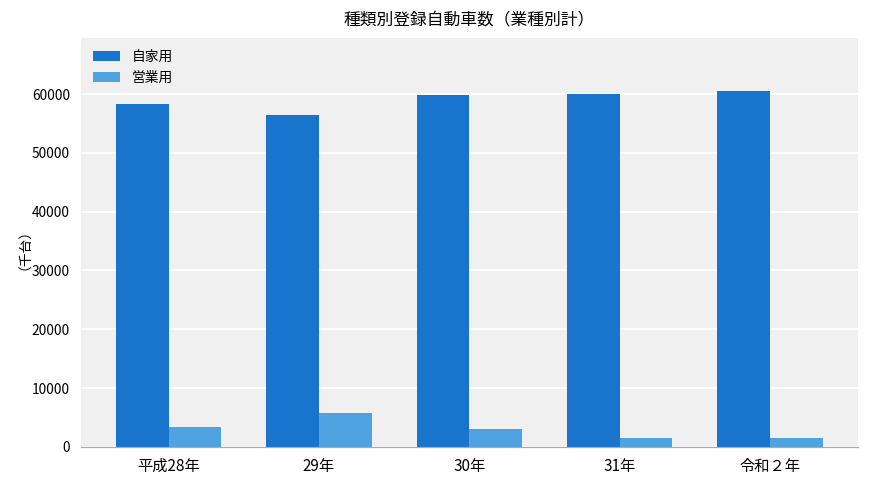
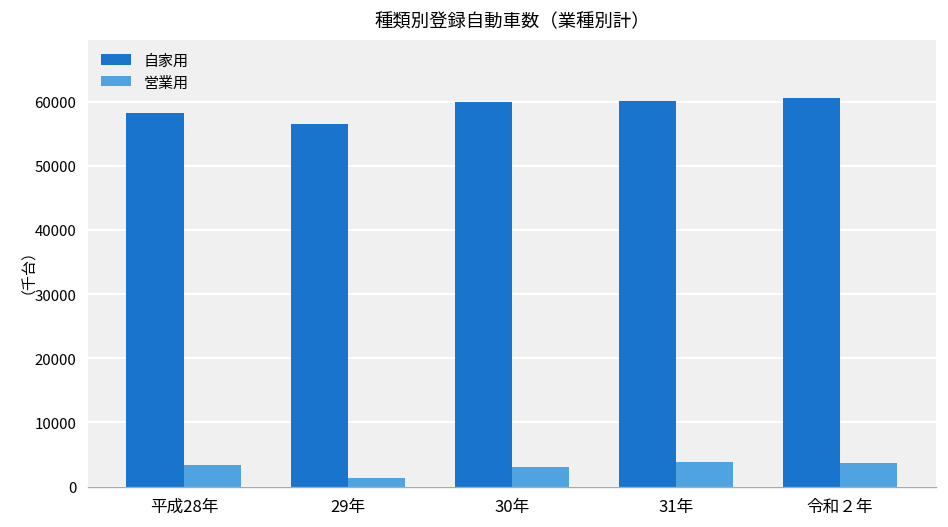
  {
    "自家用": {
      "平成28年": 58000,
      "29年": 56000,
      "30年": 60000,
      "31年": 60000,
      "令和２年": 61000
    },
    "営業用": {
      "平成28年": 3000,
-     "29年": 6000,
+     "29年": 1000,
      "30年": 3000,
-     "31年": 1000,
-     "令和２年": 1000
+     "31年": 4000,
+     "令和２年": 4000
    }
  }
